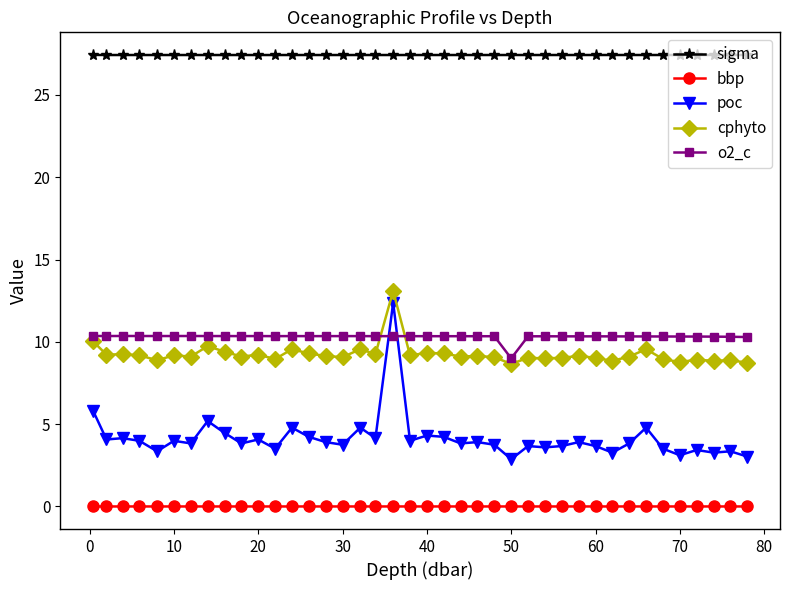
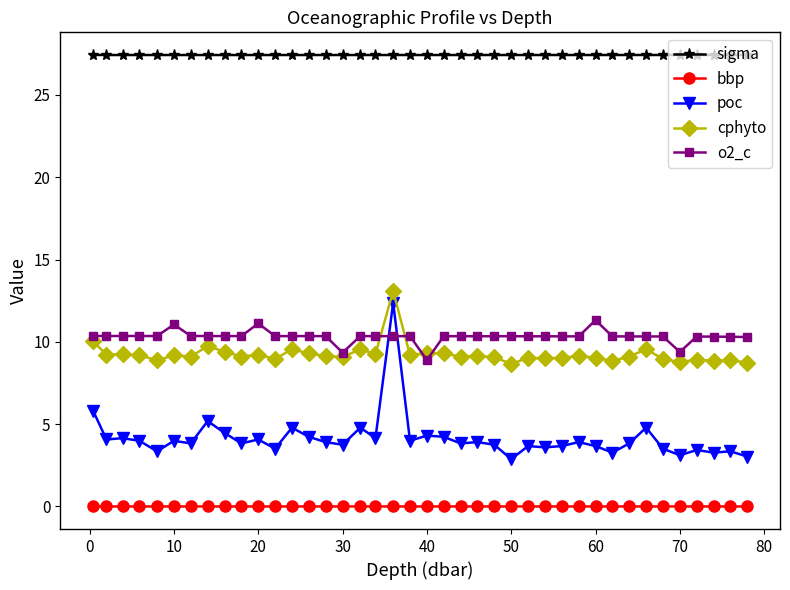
  {
    "sigma": {
      "10": 27.4,
      "20": 27.4,
      "30": 27.4,
      "40": 27.4,
      "50": 27.4,
      "60": 27.4
    },
    "bbp": {
      "10": 0.0,
      "20": 0.0,
      "30": 0.0,
      "40": 0.0,
      "50": 0.0,
      "60": 0.0,
      "70": 0.0
    },
    "poc": {
      "10": 4.0,
      "20": 4.1,
      "30": 3.8,
      "40": 4.3,
      "50": 2.9,
      "60": 3.7,
      "70": 3.1
    },
    "cphyto": {
      "10": 9.2,
      "20": 9.2,
      "30": 9.1,
      "40": 9.3,
      "50": 8.7,
      "60": 9.0,
      "70": 8.8
    },
    "o2_c": {
-     "10": 10.4,
-     "20": 10.4,
-     "30": 10.3,
-     "40": 10.3,
-     "50": 9.0,
-     "60": 10.3,
-     "70": 10.3
+     "10": 11.1,
+     "20": 11.1,
+     "30": 9.3,
+     "40": 8.9,
+     "50": 10.3,
+     "60": 11.3,
+     "70": 9.4
    }
  }
